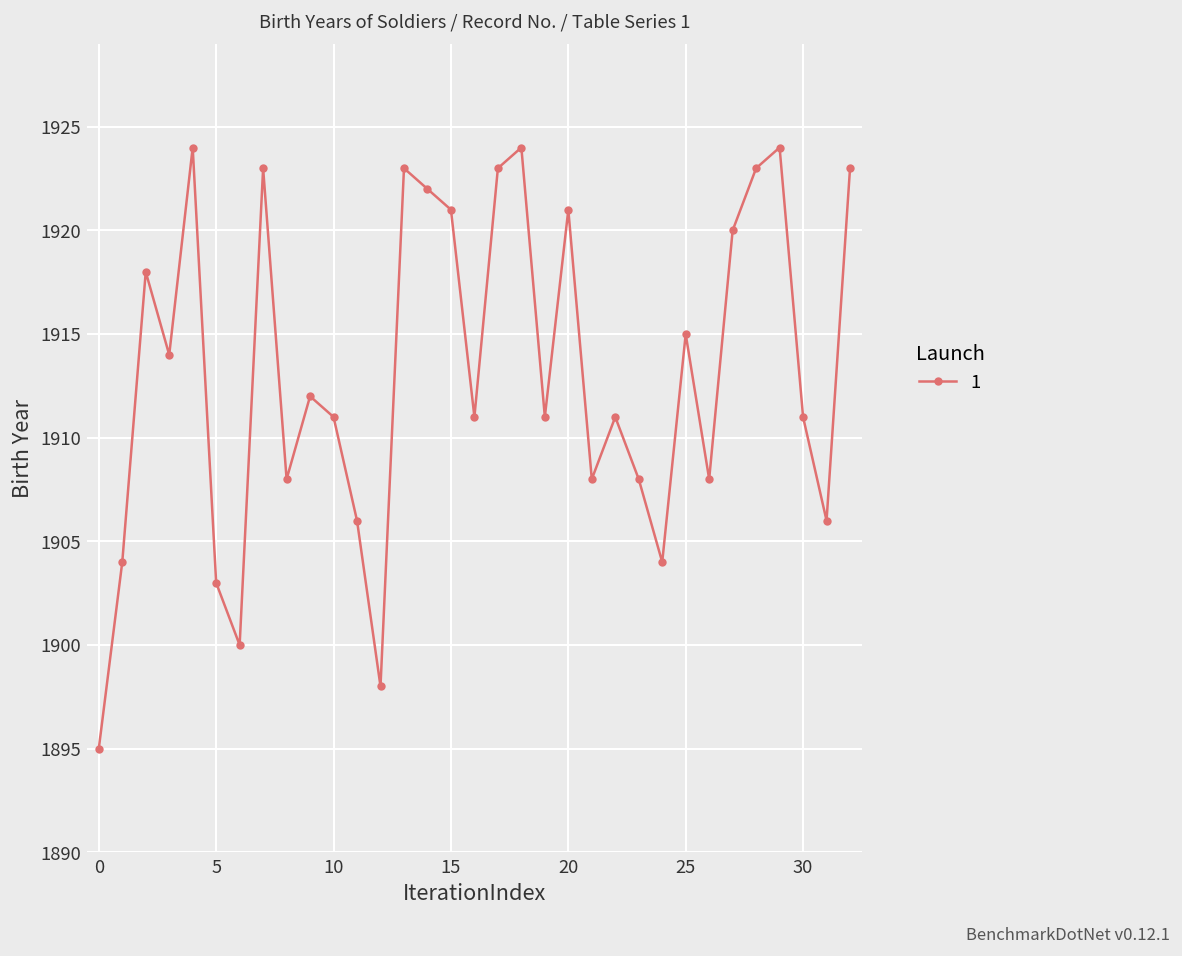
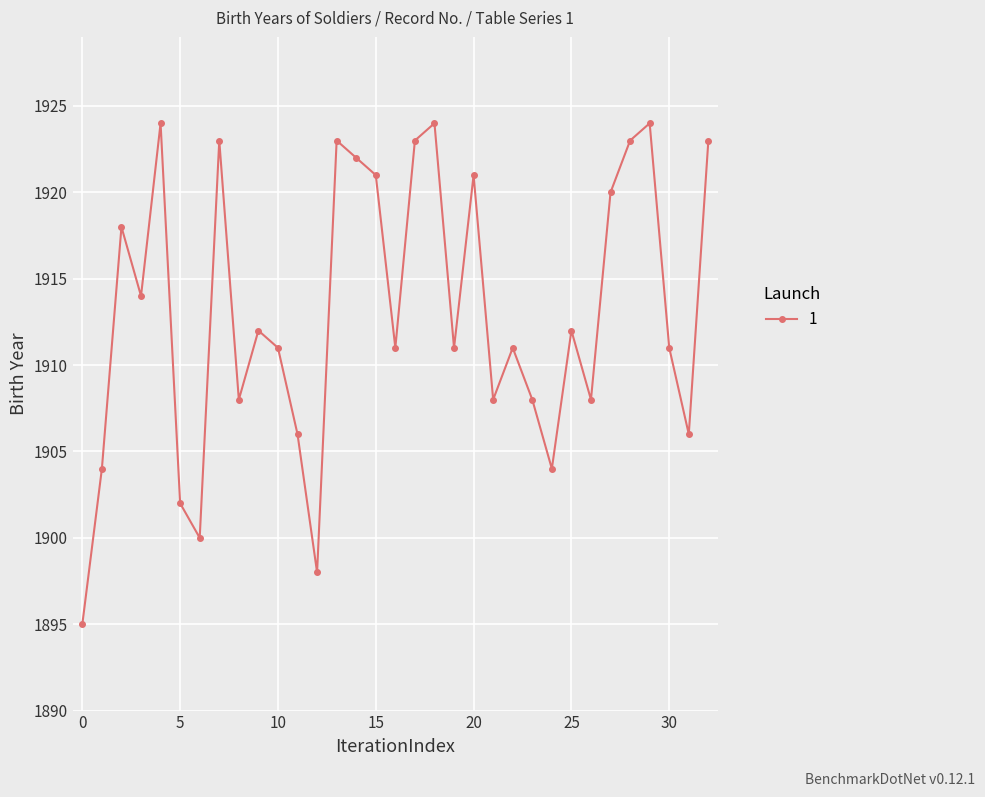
  {
    "0": 1895,
-   "5": 1903,
+   "5": 1902,
    "10": 1911,
    "15": 1921,
    "20": 1921,
-   "25": 1915,
+   "25": 1912,
    "30": 1911
  }
